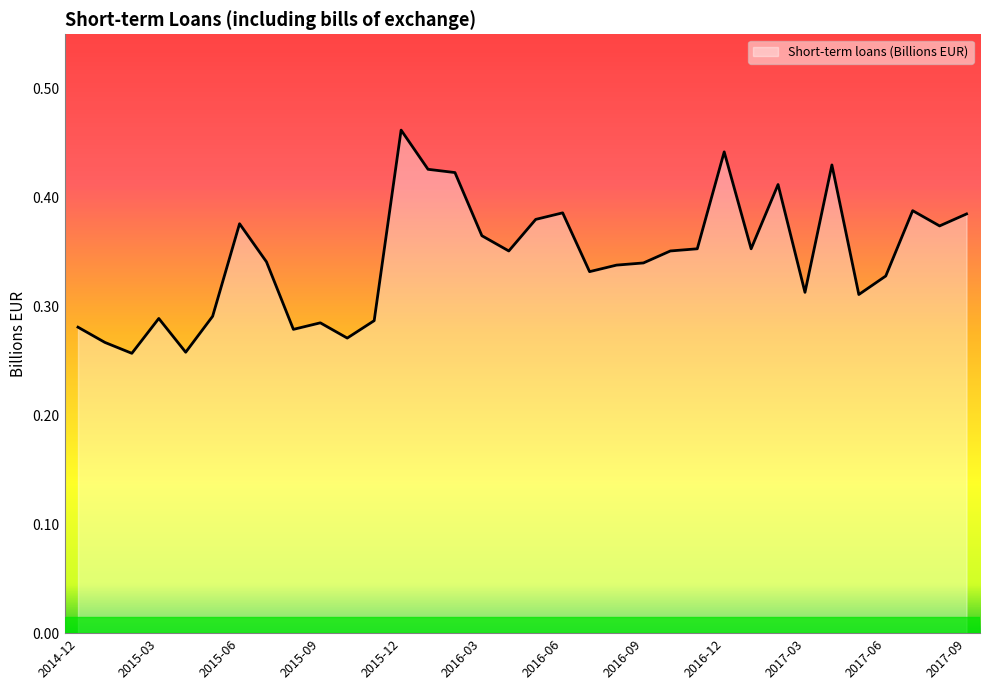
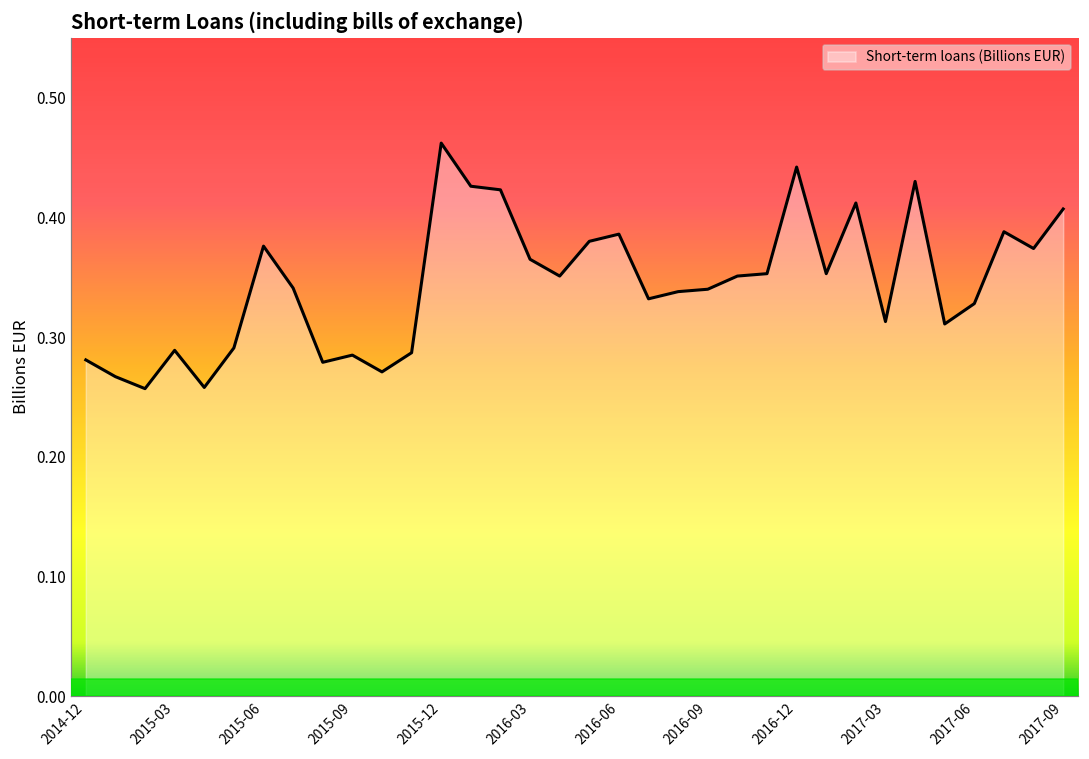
  {
    "2014-12": 0.281,
    "2015-03": 0.289,
    "2015-06": 0.376,
    "2015-09": 0.285,
    "2015-12": 0.462,
    "2016-03": 0.365,
    "2016-06": 0.386,
    "2016-09": 0.340,
    "2016-12": 0.442,
    "2017-03": 0.313,
    "2017-06": 0.328,
-   "2017-09": 0.385
+   "2017-09": 0.407
  }
